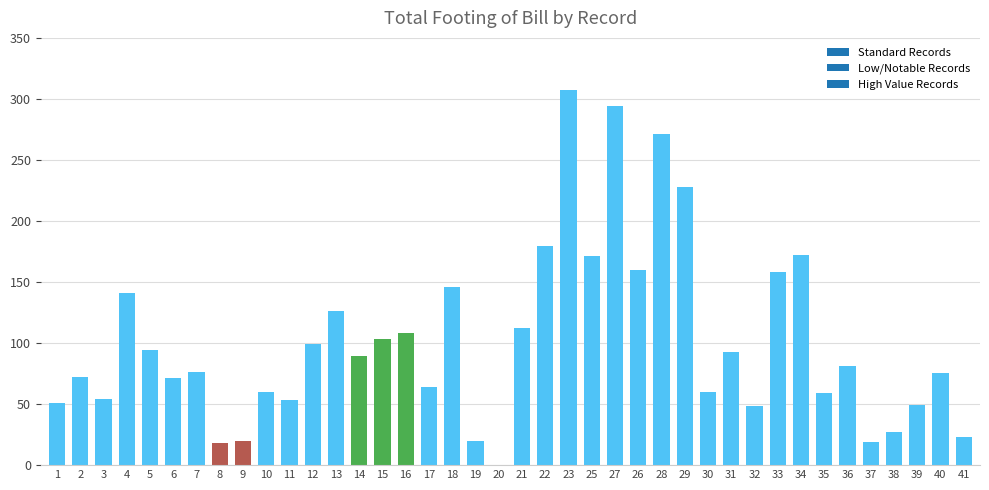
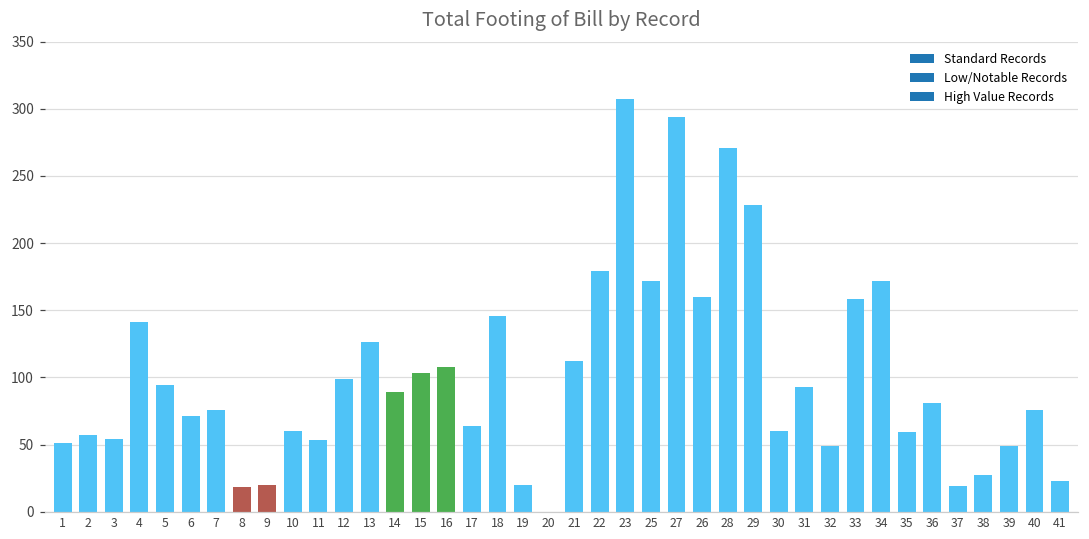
  {
    "1": 51,
-   "2": 73,
+   "2": 57,
    "3": 54,
    "4": 141,
    "5": 94,
    "6": 71,
    "7": 76,
    "8": 18,
    "9": 20,
    "10": 60,
    "11": 53,
    "12": 99,
    "13": 126,
    "14": 89,
    "15": 103,
    "16": 108,
    "17": 64,
    "18": 146,
    "19": 20,
    "20": 0,
    "21": 112,
    "22": 180,
    "23": 307,
    "25": 172,
    "27": 294,
    "26": 160,
    "28": 271,
    "29": 228,
    "30": 60,
    "31": 93,
    "32": 49,
    "33": 158,
    "34": 172,
    "35": 59,
    "36": 81,
    "37": 19,
    "38": 27,
    "39": 49,
    "40": 76,
    "41": 23
  }
